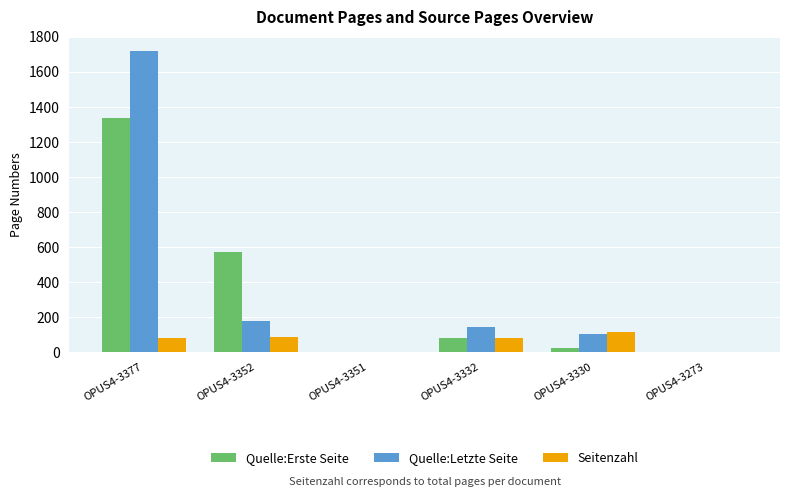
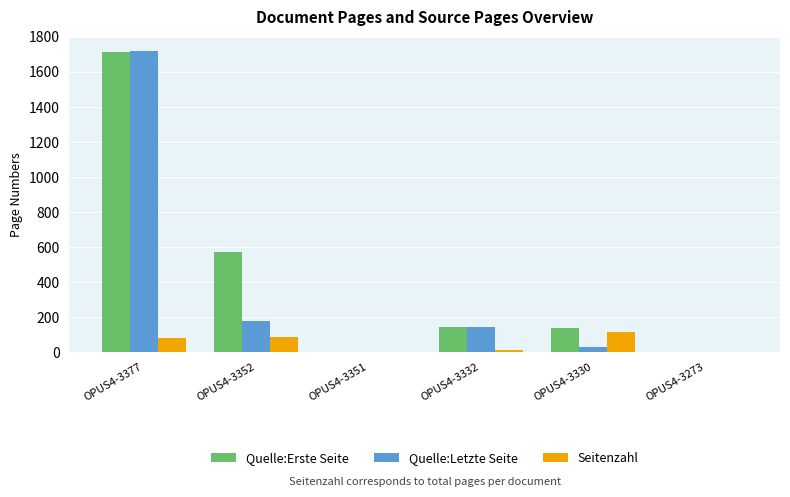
  {
    "Quelle:Erste Seite": {
-     "OPUS4-3377": 1340,
+     "OPUS4-3377": 1710,
      "OPUS4-3352": 570,
      "OPUS4-3351": 0,
-     "OPUS4-3332": 80,
-     "OPUS4-3330": 30,
+     "OPUS4-3332": 150,
+     "OPUS4-3330": 140,
      "OPUS4-3273": 0
    },
    "Quelle:Letzte Seite": {
      "OPUS4-3377": 1720,
      "OPUS4-3352": 180,
      "OPUS4-3351": 0,
      "OPUS4-3332": 140,
-     "OPUS4-3330": 110,
+     "OPUS4-3330": 30,
      "OPUS4-3273": 0
    },
    "Seitenzahl": {
      "OPUS4-3377": 90,
      "OPUS4-3352": 90,
      "OPUS4-3351": 0,
-     "OPUS4-3332": 80,
+     "OPUS4-3332": 20,
      "OPUS4-3330": 120,
      "OPUS4-3273": 0
    }
  }
